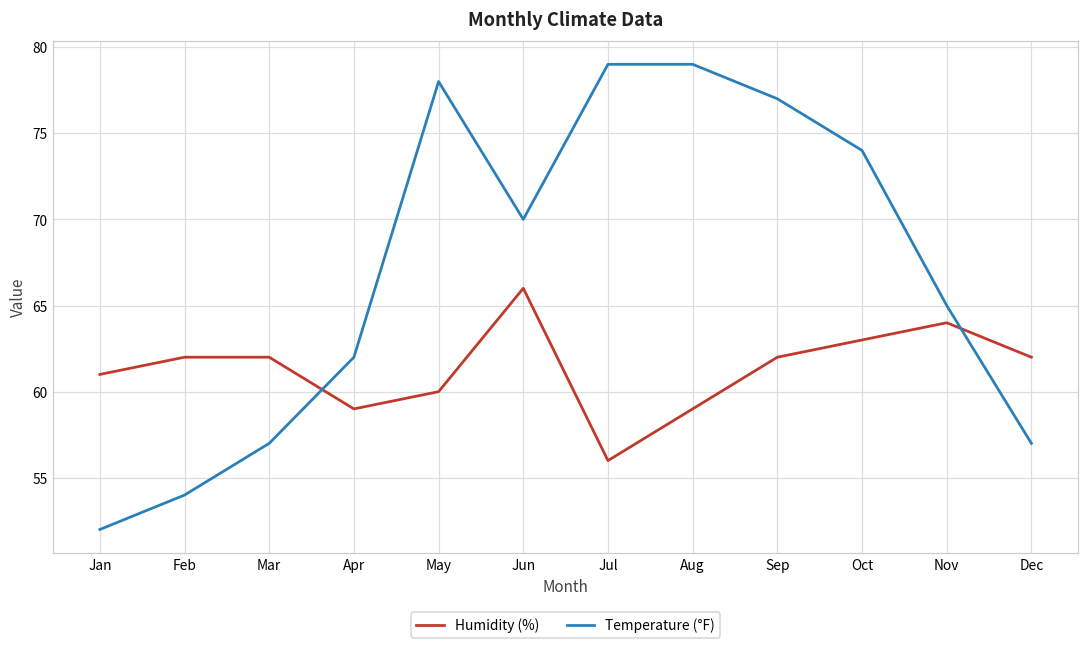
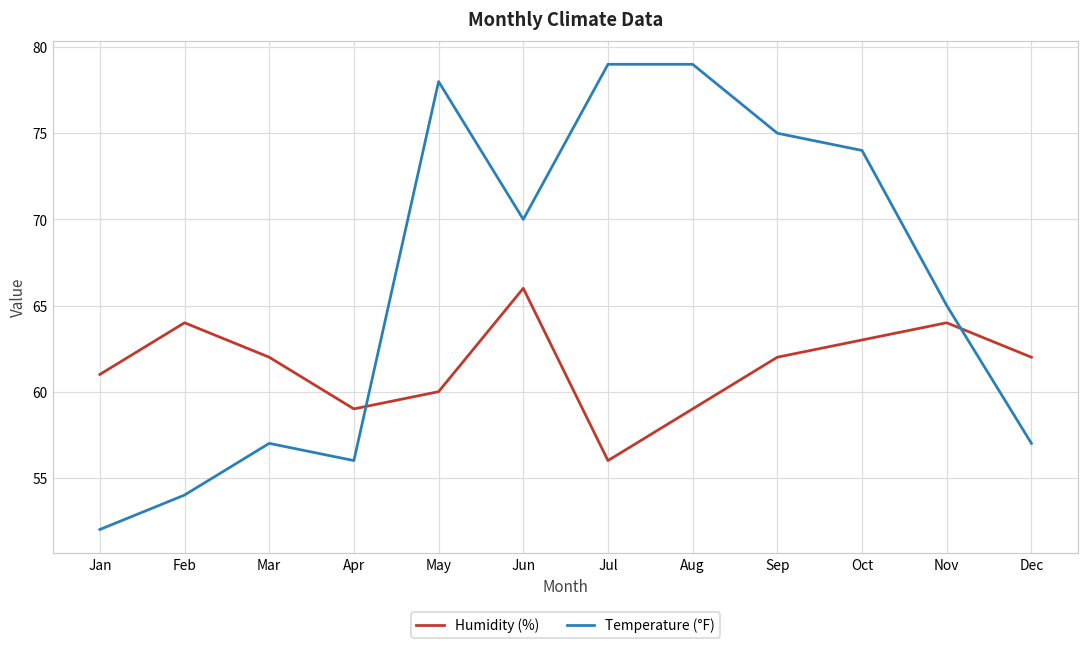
  {
    "Humidity (%)": {
      "Jan": 61,
-     "Feb": 62,
+     "Feb": 64,
      "Mar": 62,
      "Apr": 59,
      "May": 60,
      "Jun": 66,
      "Jul": 56,
      "Aug": 59,
      "Sep": 62,
      "Oct": 63,
      "Nov": 64,
      "Dec": 62
    },
    "Temperature (°F)": {
      "Jan": 52,
      "Feb": 54,
      "Mar": 57,
-     "Apr": 62,
+     "Apr": 56,
      "May": 78,
      "Jun": 70,
      "Jul": 79,
      "Aug": 79,
-     "Sep": 77,
+     "Sep": 75,
      "Oct": 74,
      "Nov": 65,
      "Dec": 57
    }
  }
